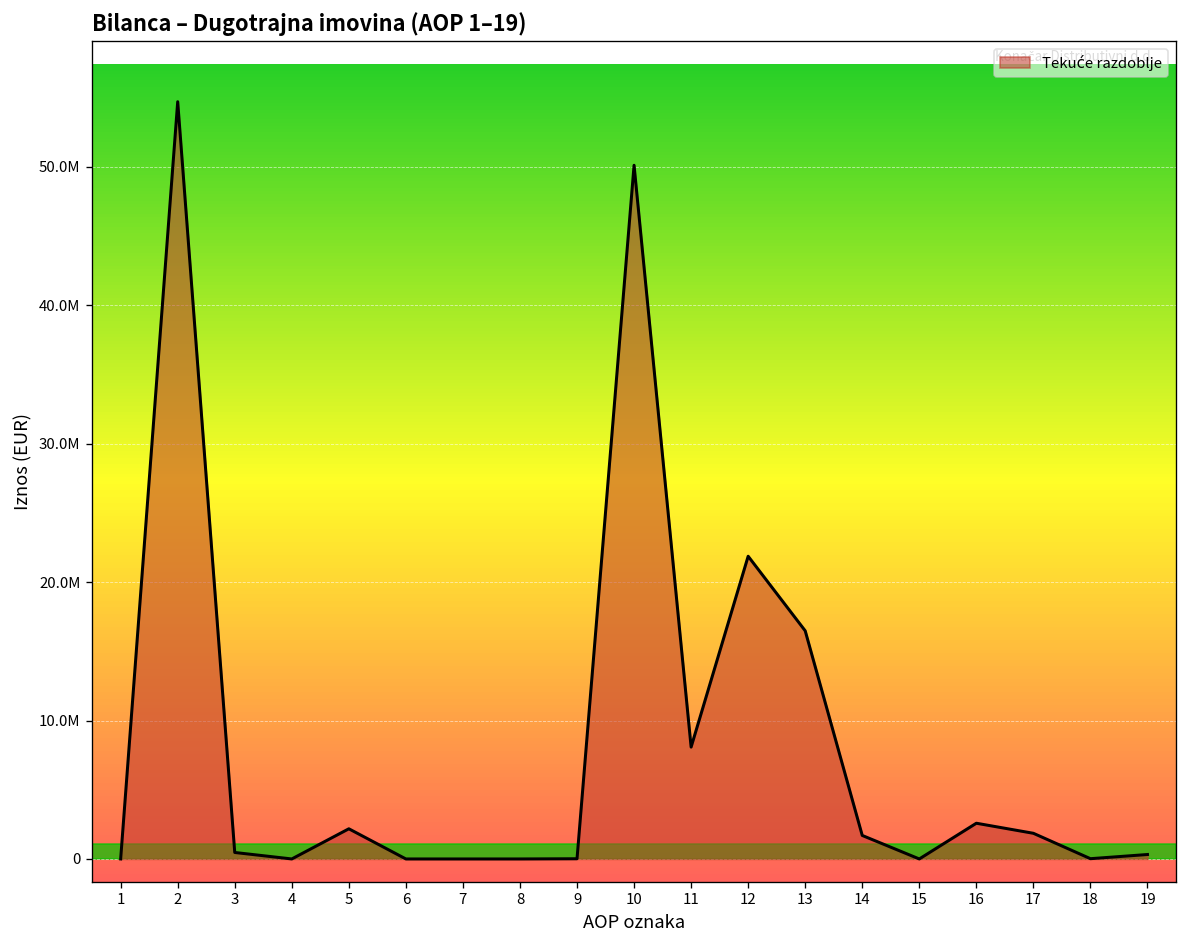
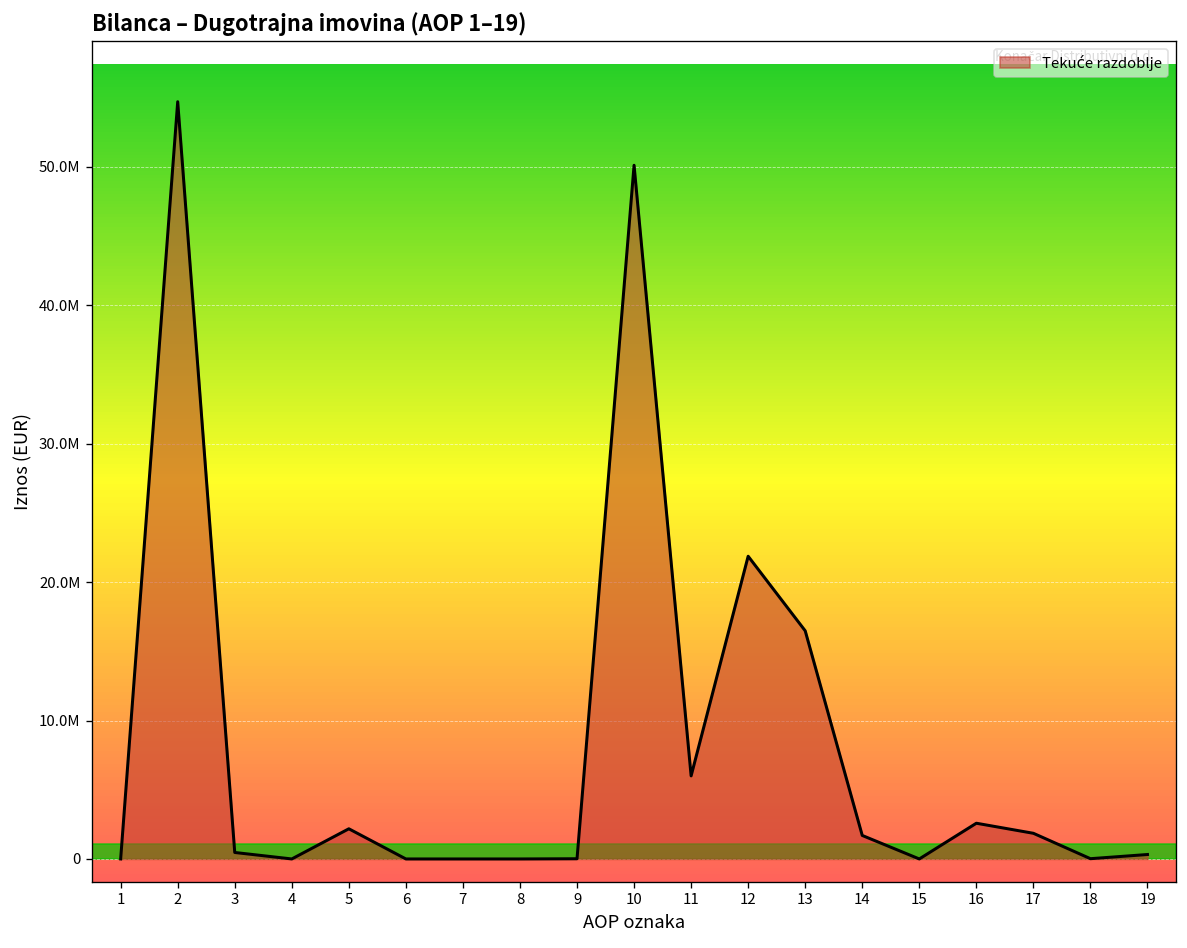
  {
    "2": 54700000,
    "5": 2200000,
    "10": 50100000,
-   "11": 8100000,
+   "11": 6000000,
    "12": 21900000,
    "13": 16500000,
    "14": 1700000,
    "16": 2600000,
    "17": 1900000
  }
